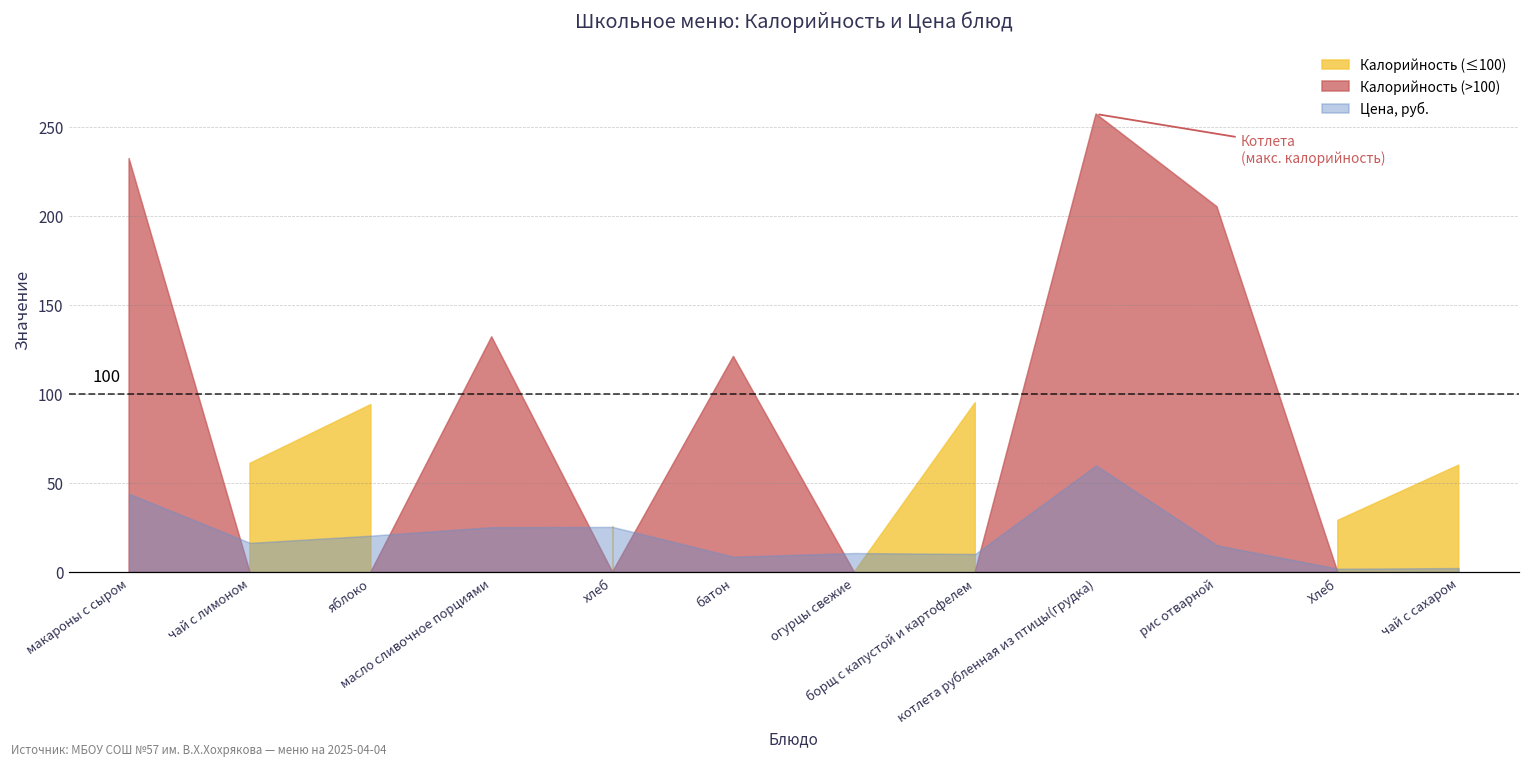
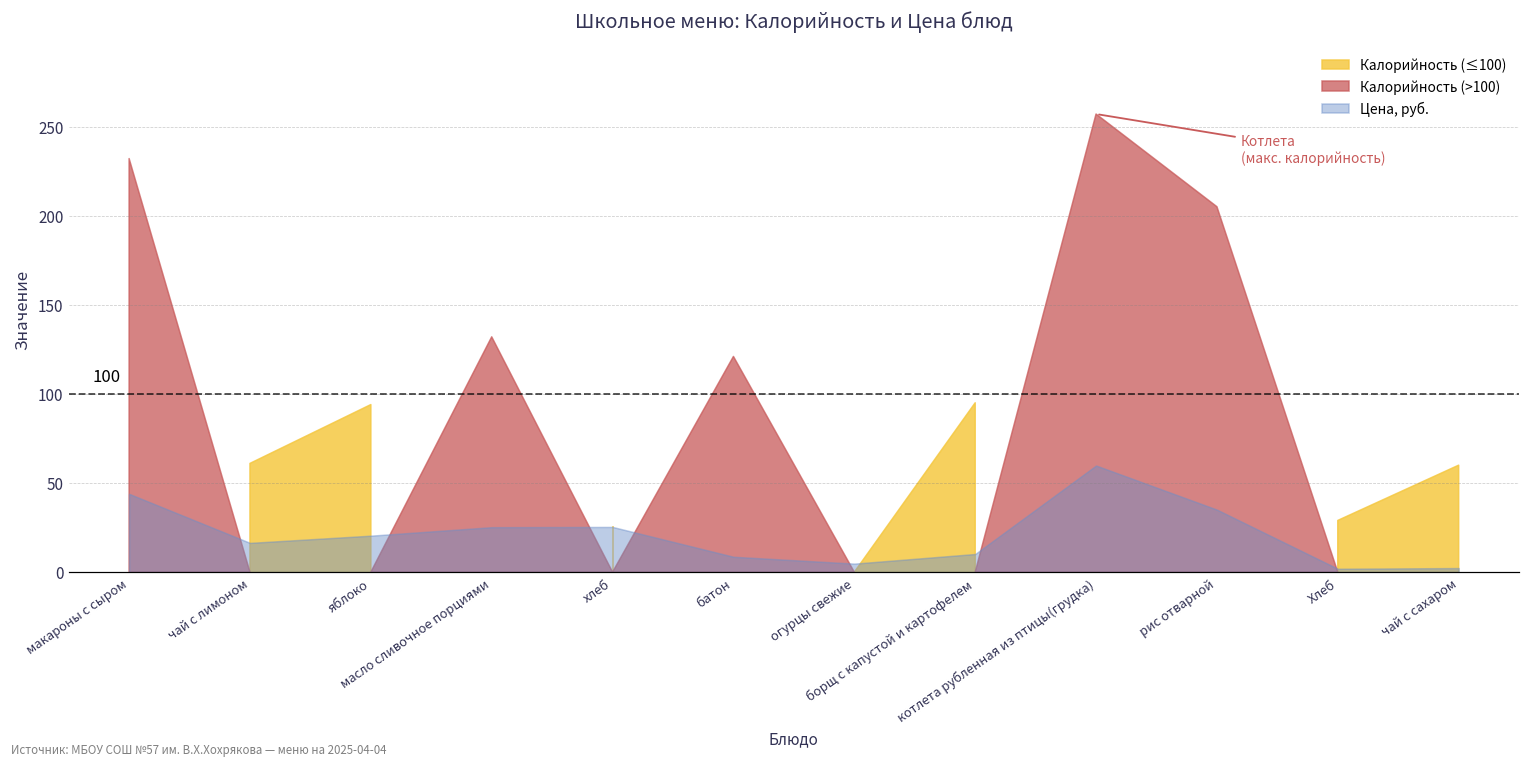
  {
    "макароны с сыром": 44,
    "чай с лимоном": 16,
    "яблоко": 20,
    "масло сливочное порциями": 25,
    "хлеб": 25,
    "батон": 9,
-   "огурцы свежие": 11,
+   "огурцы свежие": 5,
    "борщ с капустой и картофелем": 10,
    "котлета рубленная из птицы(грудка)": 60,
-   "рис отварной": 15,
+   "рис отварной": 35,
    "Хлеб": 2,
    "чай с сахаром": 2
  }
